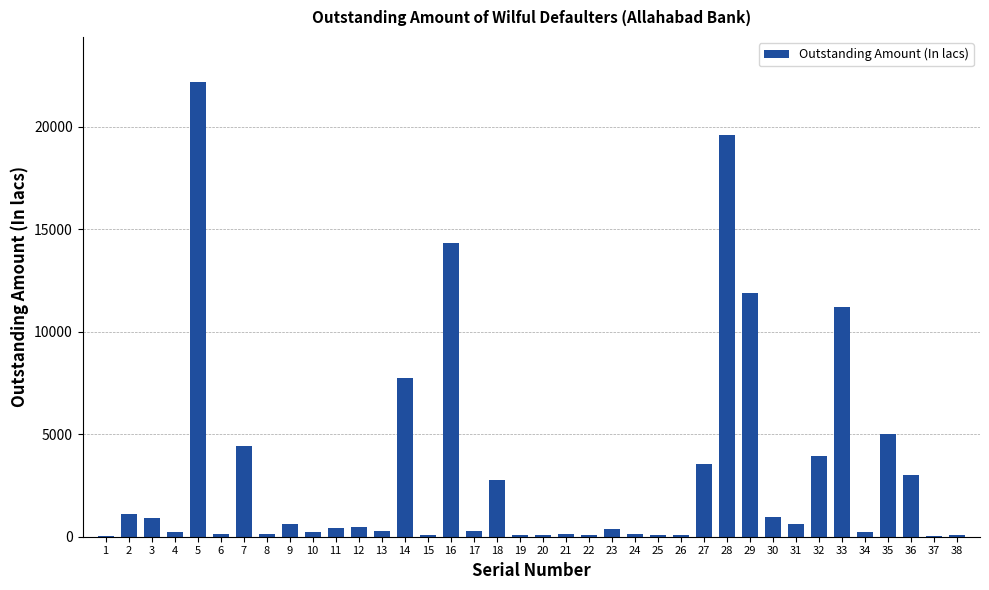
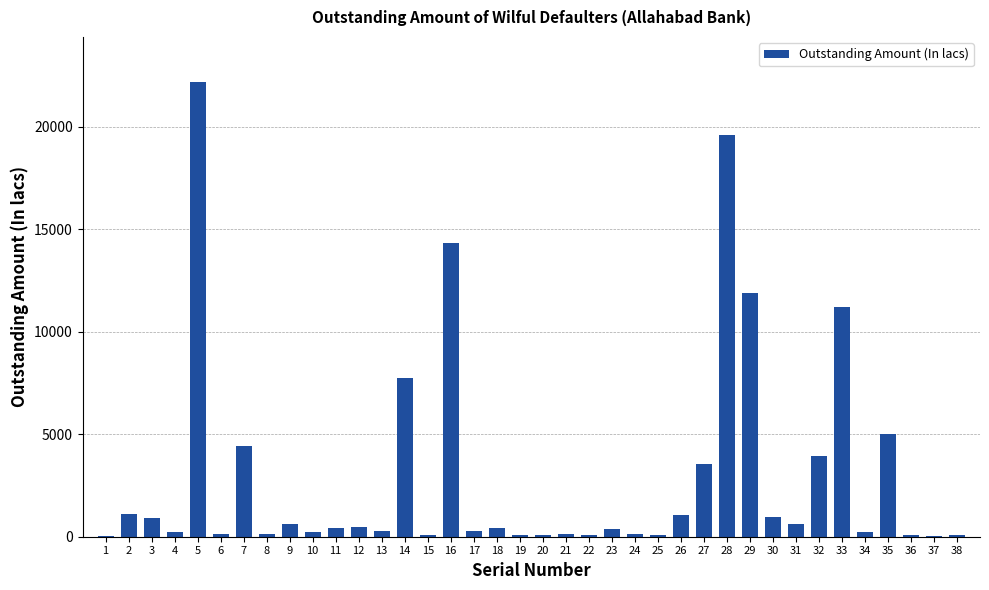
  {
    "2": 1100,
    "3": 900,
    "4": 200,
    "5": 22200,
    "6": 200,
    "7": 4400,
    "8": 100,
    "9": 600,
    "10": 200,
    "11": 400,
    "12": 500,
    "13": 300,
    "14": 7800,
    "16": 14300,
    "17": 300,
-   "18": 2800,
+   "18": 400,
    "21": 100,
    "23": 400,
    "24": 100,
-   "26": 100,
+   "26": 1100,
    "27": 3600,
    "28": 19600,
    "29": 11900,
    "30": 1000,
    "31": 600,
    "32": 3900,
    "33": 11200,
    "34": 200,
    "35": 5000,
-   "36": 3000
+   "36": 100
  }
